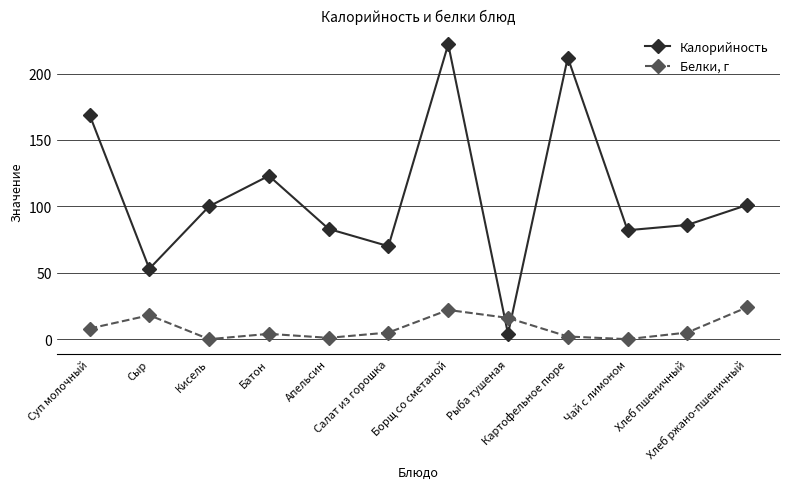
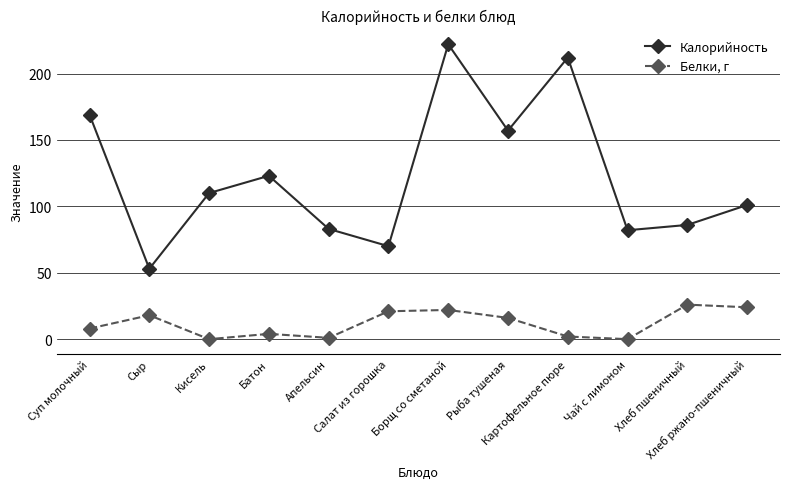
  {
    "Калорийность": {
      "Суп молочный": 169,
      "Сыр": 53,
-     "Кисель": 100,
+     "Кисель": 110,
      "Батон": 123,
      "Апельсин": 83,
      "Салат из горошка": 70,
      "Борщ со сметаной": 222,
-     "Рыба тушеная": 4,
+     "Рыба тушеная": 157,
      "Картофельное пюре": 212,
      "Чай с лимоном": 82,
      "Хлеб пшеничный": 86,
      "Хлеб ржано-пшеничный": 101
    },
    "Белки, г": {
      "Суп молочный": 8,
      "Сыр": 18,
      "Кисель": 0,
      "Батон": 4,
      "Апельсин": 1,
-     "Салат из горошка": 5,
+     "Салат из горошка": 21,
      "Борщ со сметаной": 22,
      "Рыба тушеная": 16,
      "Картофельное пюре": 2,
      "Чай с лимоном": 0,
-     "Хлеб пшеничный": 5,
+     "Хлеб пшеничный": 26,
      "Хлеб ржано-пшеничный": 24
    }
  }
